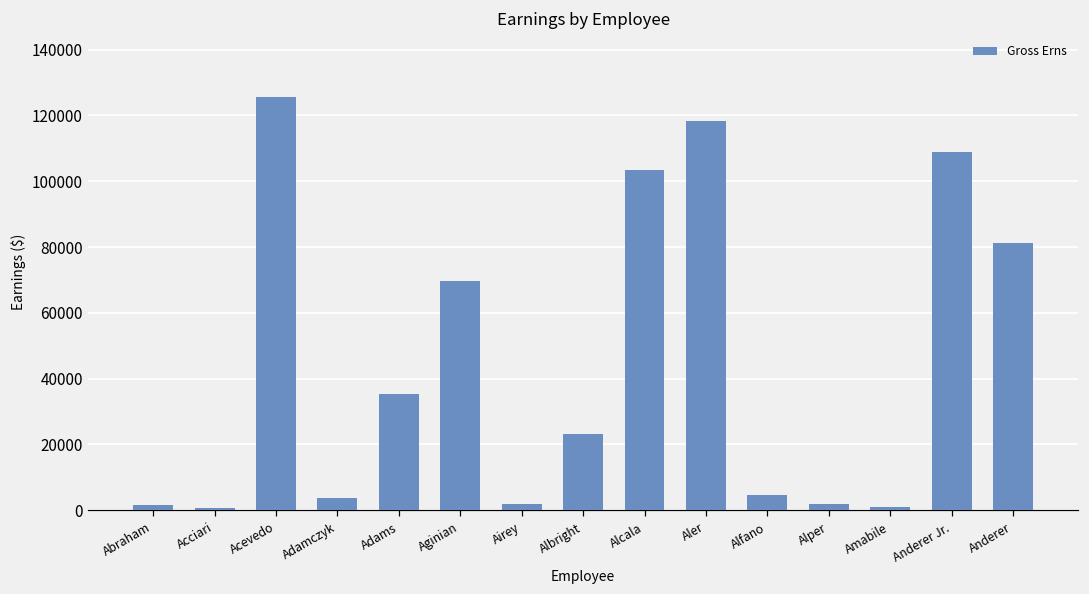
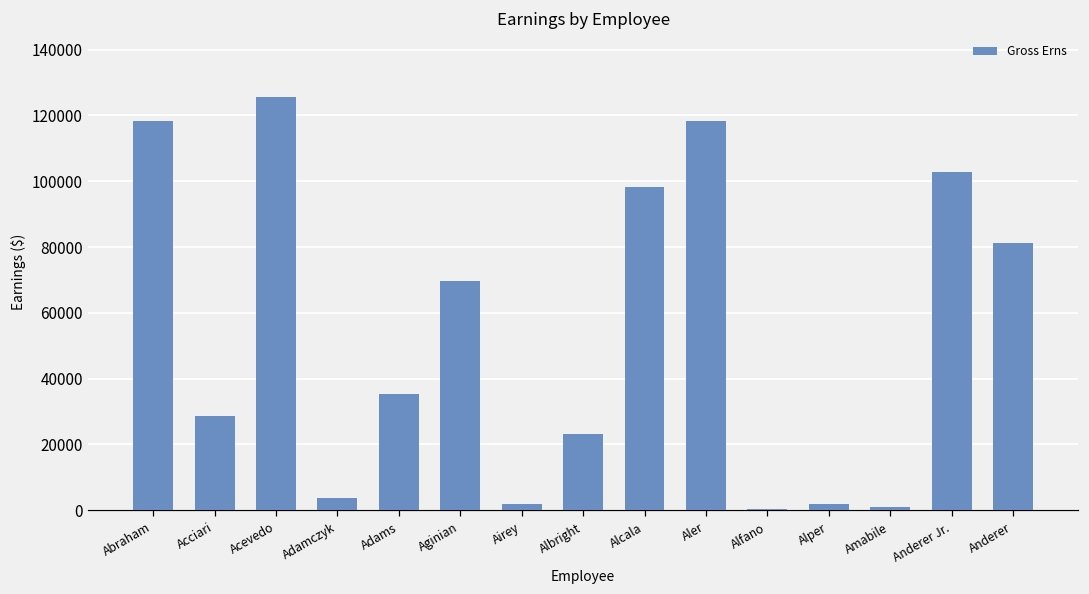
  {
-   "Abraham": 2000,
-   "Acciari": 1000,
+   "Abraham": 118000,
+   "Acciari": 29000,
    "Acevedo": 126000,
    "Adamczyk": 4000,
    "Adams": 35000,
    "Aginian": 70000,
    "Airey": 2000,
    "Albright": 23000,
-   "Alcala": 103000,
+   "Alcala": 98000,
    "Aler": 118000,
-   "Alfano": 5000,
+   "Alfano": 0,
    "Alper": 2000,
    "Amabile": 1000,
-   "Anderer Jr.": 109000,
+   "Anderer Jr.": 103000,
    "Anderer": 81000
  }
